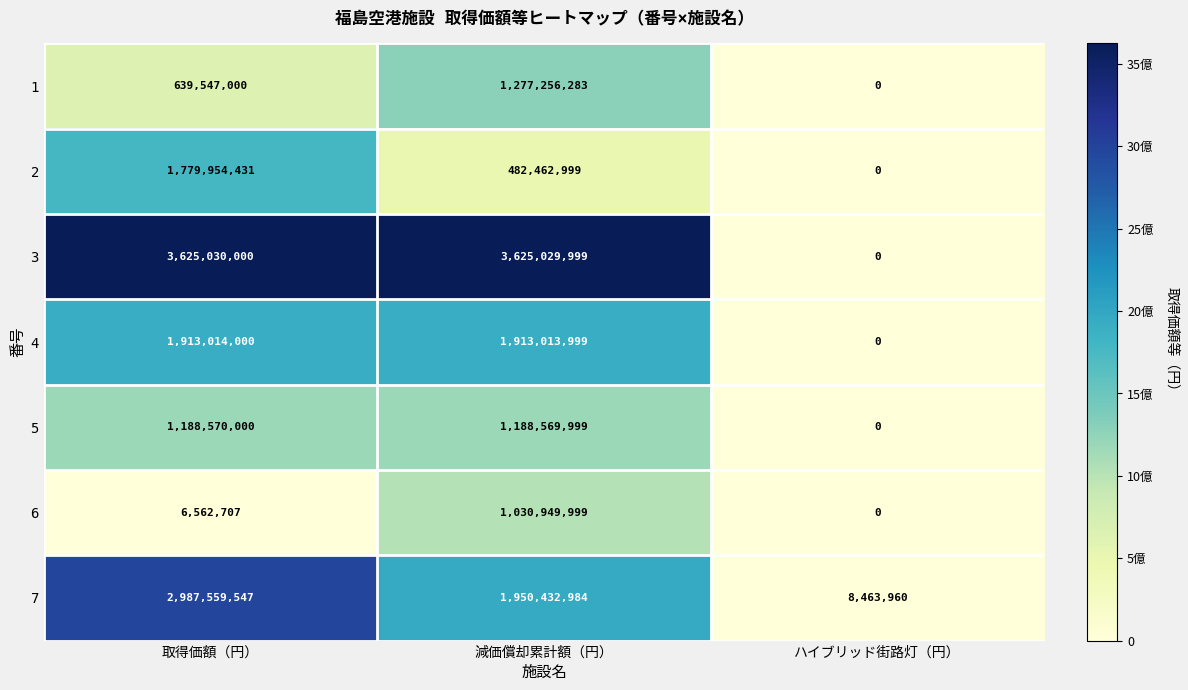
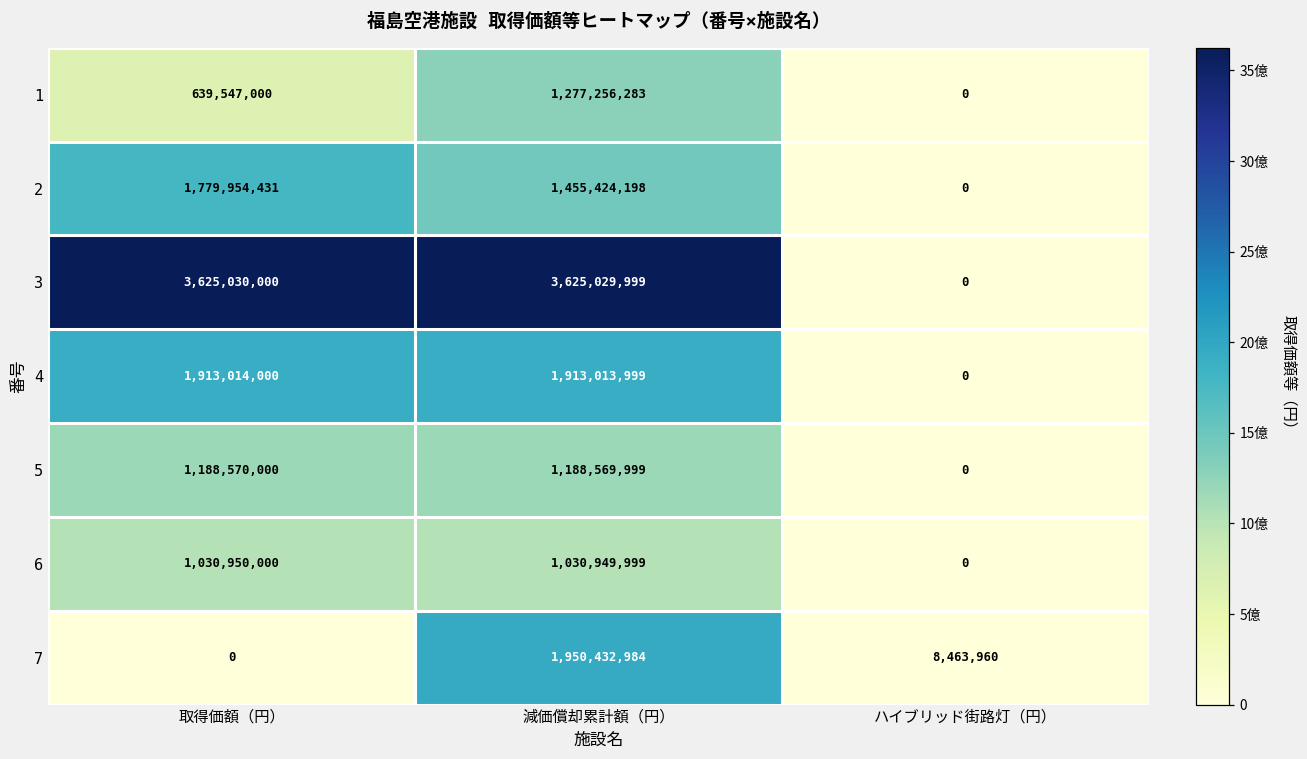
  {
    "1": {
      "取得価額（円）": "639,547,000",
      "減価償却累計額（円）": "1,277,256,283",
      "ハイブリッド街路灯（円）": "0"
    },
    "2": {
      "取得価額（円）": "1,779,954,431",
-     "減価償却累計額（円）": "482,462,999",
+     "減価償却累計額（円）": "1,455,424,198",
      "ハイブリッド街路灯（円）": "0"
    },
    "3": {
      "取得価額（円）": "3,625,030,000",
      "減価償却累計額（円）": "3,625,029,999",
      "ハイブリッド街路灯（円）": "0"
    },
    "4": {
      "取得価額（円）": "1,913,014,000",
      "減価償却累計額（円）": "1,913,013,999",
      "ハイブリッド街路灯（円）": "0"
    },
    "5": {
      "取得価額（円）": "1,188,570,000",
      "減価償却累計額（円）": "1,188,569,999",
      "ハイブリッド街路灯（円）": "0"
    },
    "6": {
-     "取得価額（円）": "6,562,707",
+     "取得価額（円）": "1,030,950,000",
      "減価償却累計額（円）": "1,030,949,999",
      "ハイブリッド街路灯（円）": "0"
    },
    "7": {
-     "取得価額（円）": "2,987,559,547",
+     "取得価額（円）": "0",
      "減価償却累計額（円）": "1,950,432,984",
      "ハイブリッド街路灯（円）": "8,463,960"
    }
  }
